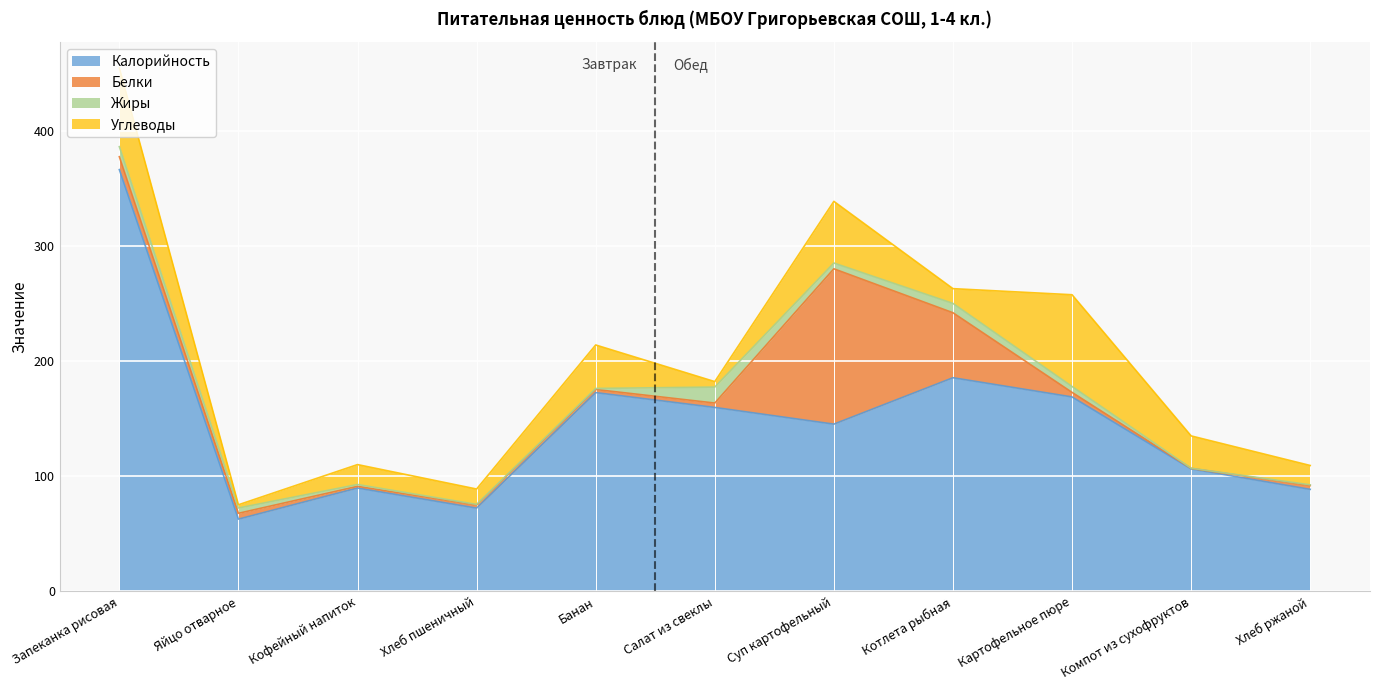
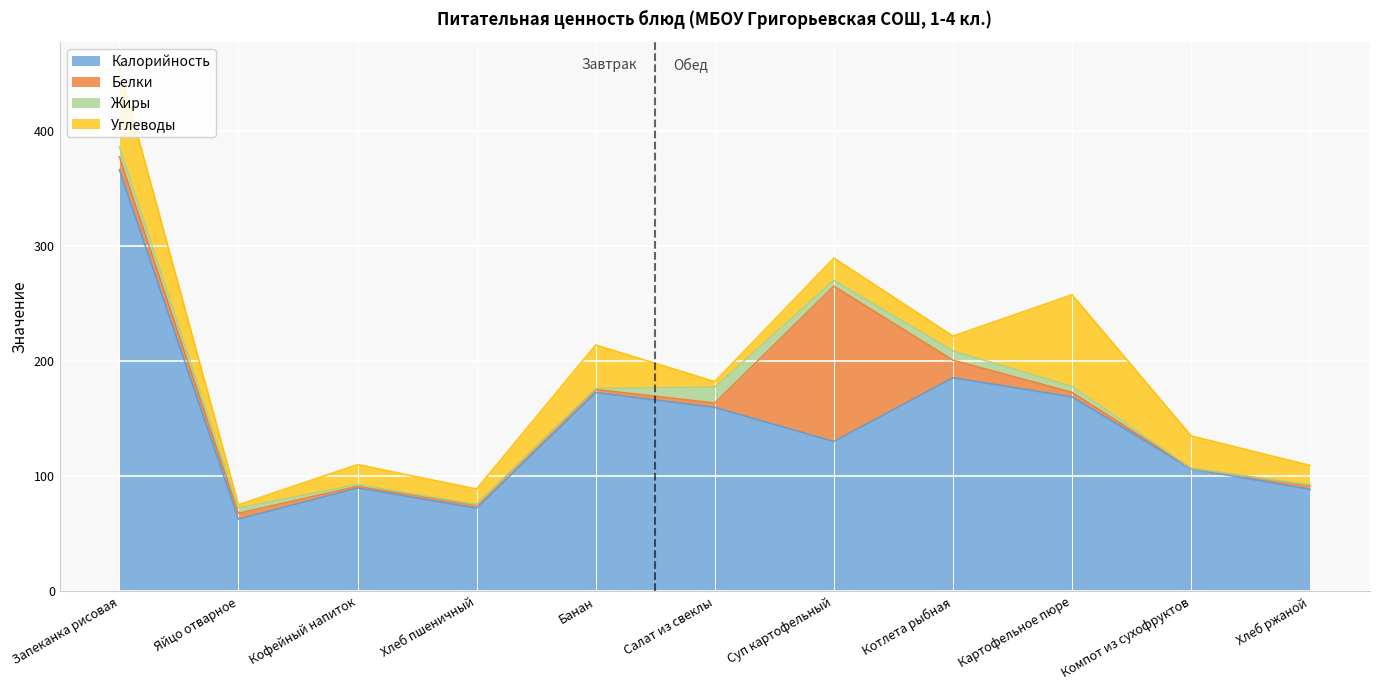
  {
    "Калорийность": {
      "Запеканка рисовая": 367,
      "Яйцо отварное": 63,
      "Хлеб пшеничный": 72,
      "Банан": 173,
      "Салат из свеклы": 160,
-     "Суп картофельный": 145,
+     "Суп картофельный": 130,
      "Котлета рыбная": 186,
      "Картофельное пюре": 169,
      "Хлеб ржаной": 89
    },
    "Белки": {
      "Запеканка рисовая": 11,
      "Яйцо отварное": 5,
      "Салат из свеклы": 4,
      "Суп картофельный": 135,
-     "Котлета рыбная": 56,
+     "Котлета рыбная": 15,
      "Картофельное пюре": 4
    },
    "Жиры": {
      "Запеканка рисовая": 9,
      "Яйцо отварное": 5,
      "Салат из свеклы": 14,
      "Суп картофельный": 5,
      "Котлета рыбная": 8,
      "Картофельное пюре": 5
    },
    "Углеводы": {
      "Яйцо отварное": 3,
      "Кофейный напиток": 17,
      "Хлеб пшеничный": 13,
      "Банан": 38,
      "Салат из свеклы": 5,
-     "Суп картофельный": 54,
+     "Суп картофельный": 19,
      "Котлета рыбная": 13,
      "Картофельное пюре": 80,
      "Компот из сухофруктов": 28,
      "Хлеб ржаной": 17
    }
  }
